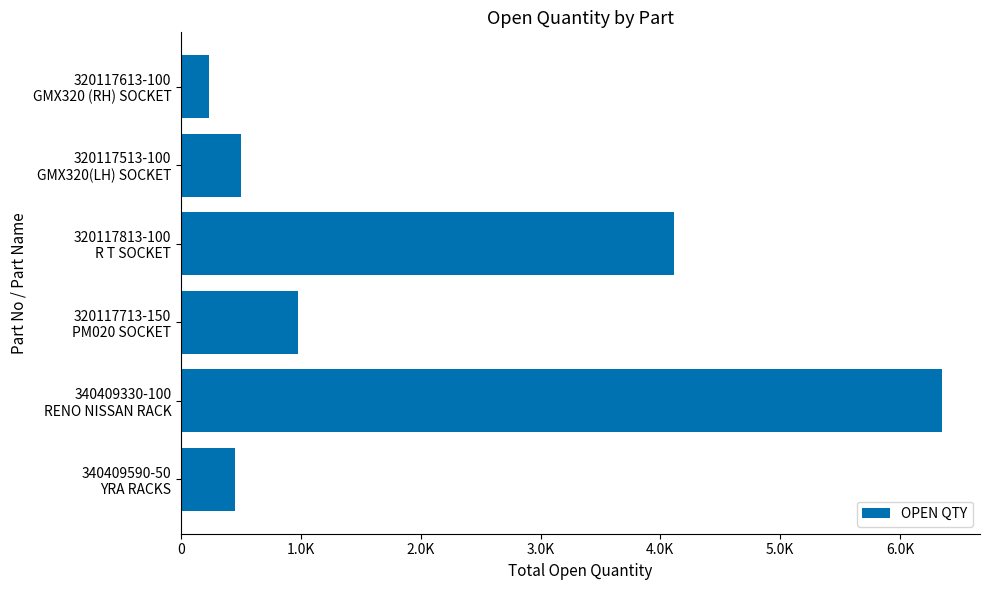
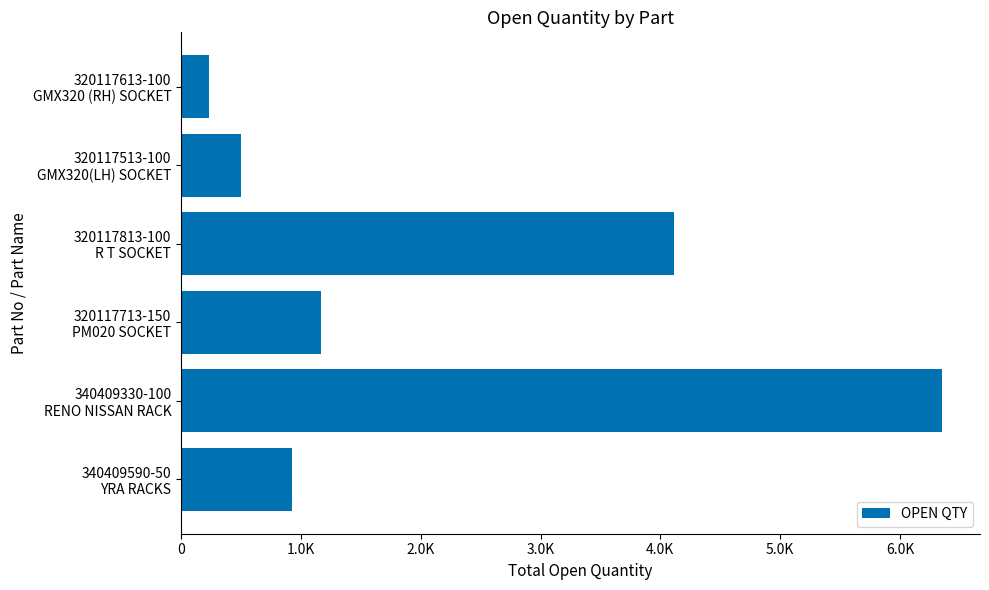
  {
    "320117613-100 GMX320 (RH) SOCKET": 230,
    "320117513-100 GMX320(LH) SOCKET": 500,
    "320117813-100 R T SOCKET": 4120,
-   "320117713-150 PM020 SOCKET": 980,
+   "320117713-150 PM020 SOCKET": 1170,
    "340409330-100 RENO NISSAN RACK": 6350,
-   "340409590-50 YRA RACKS": 450
+   "340409590-50 YRA RACKS": 930
  }
